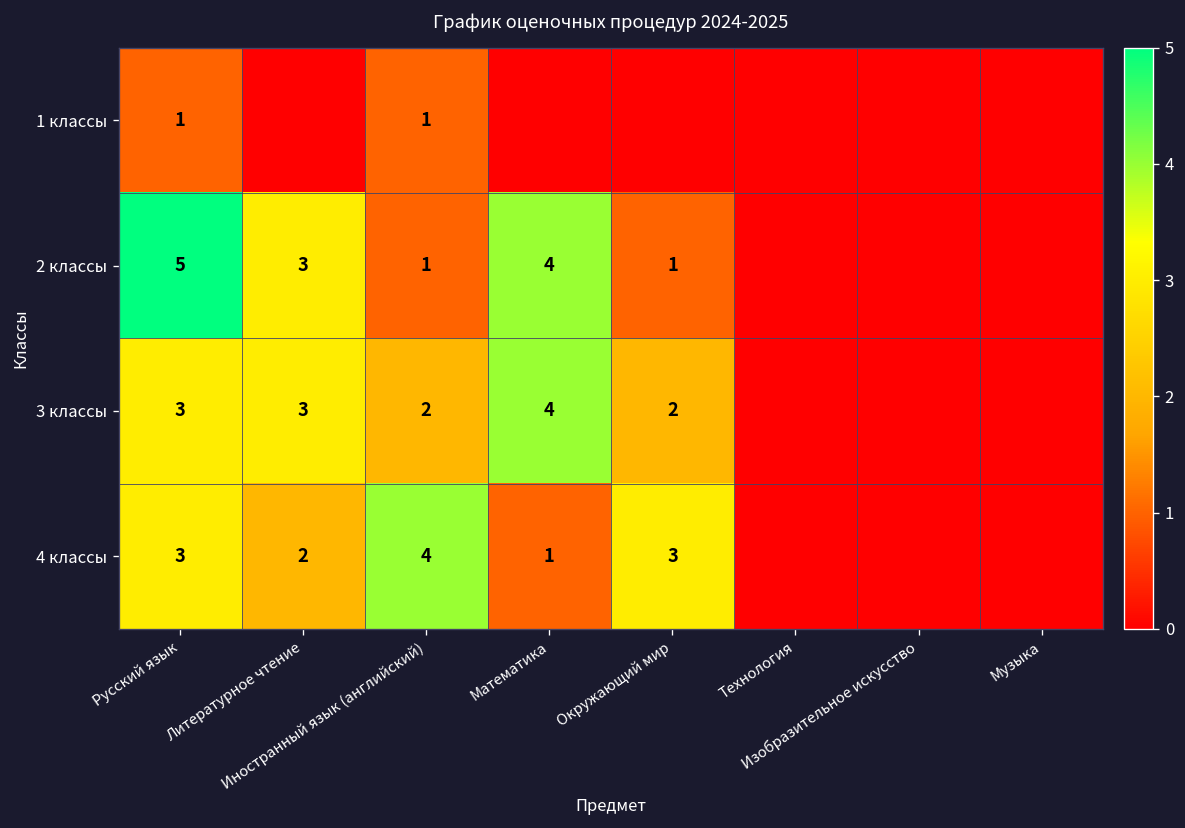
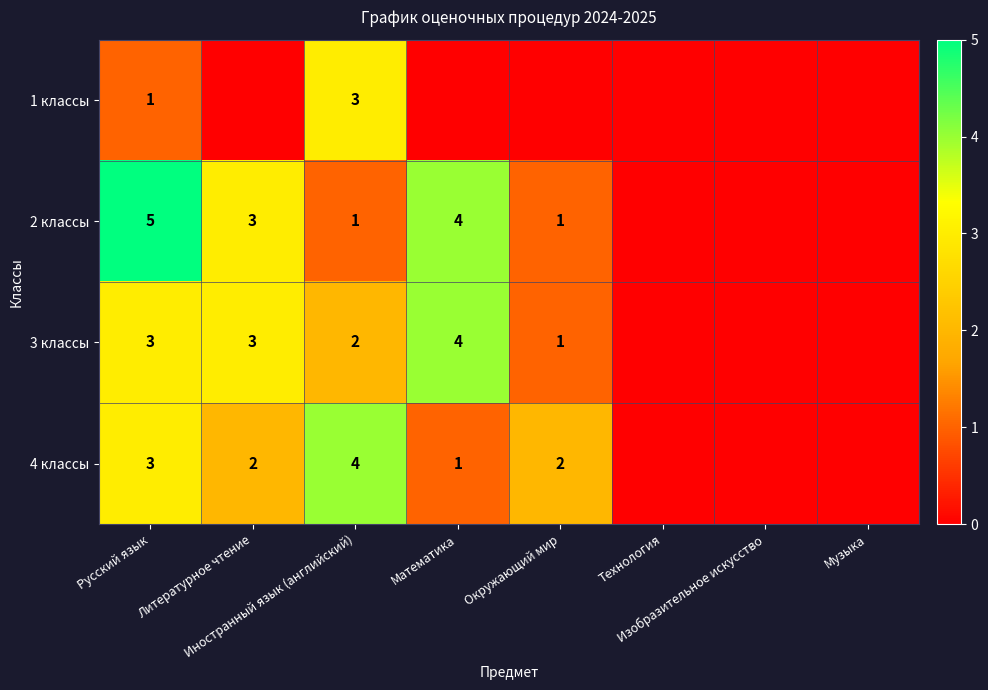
  {
    "1 классы": {
      "Русский язык": 1,
-     "Иностранный язык (английский)": 1
+     "Иностранный язык (английский)": 3
    },
    "2 классы": {
      "Русский язык": 5,
      "Литературное чтение": 3,
      "Иностранный язык (английский)": 1,
      "Математика": 4,
      "Окружающий мир": 1
    },
    "3 классы": {
      "Русский язык": 3,
      "Литературное чтение": 3,
      "Иностранный язык (английский)": 2,
      "Математика": 4,
-     "Окружающий мир": 2
+     "Окружающий мир": 1
    },
    "4 классы": {
      "Русский язык": 3,
      "Литературное чтение": 2,
      "Иностранный язык (английский)": 4,
      "Математика": 1,
-     "Окружающий мир": 3
+     "Окружающий мир": 2
    }
  }
